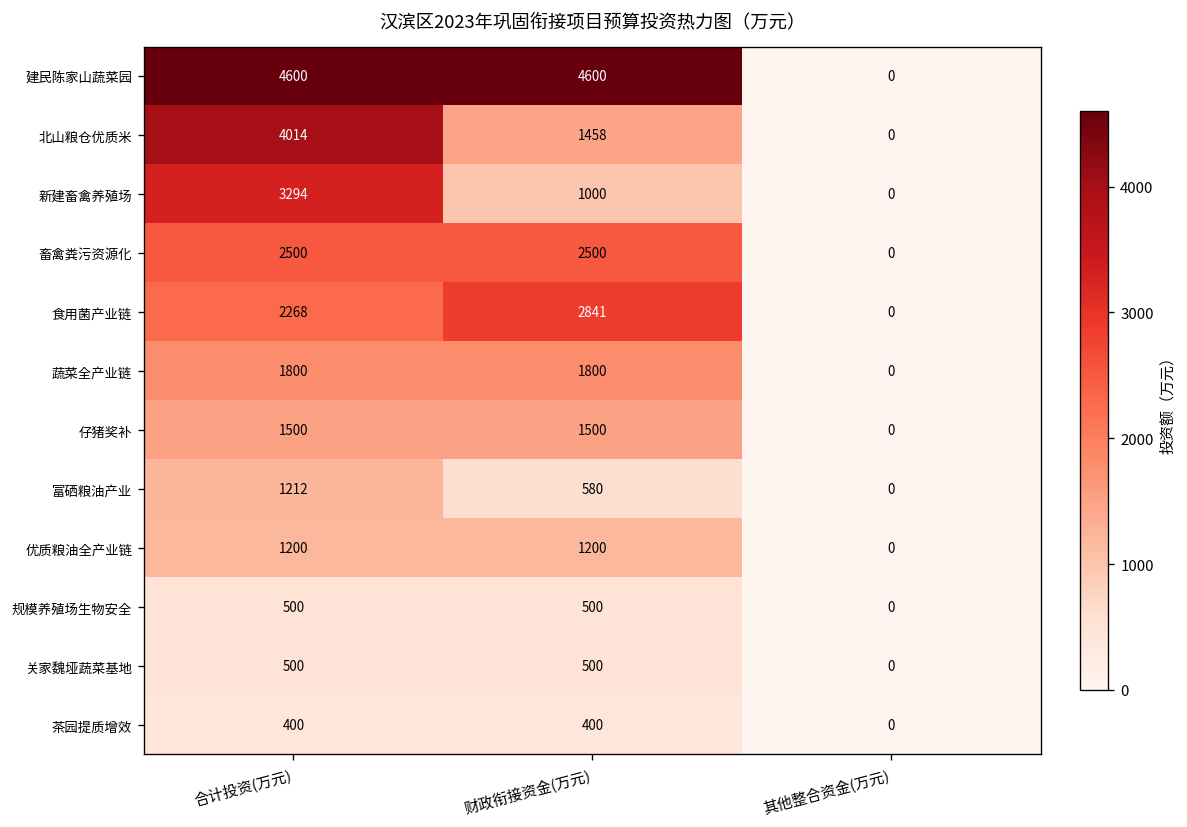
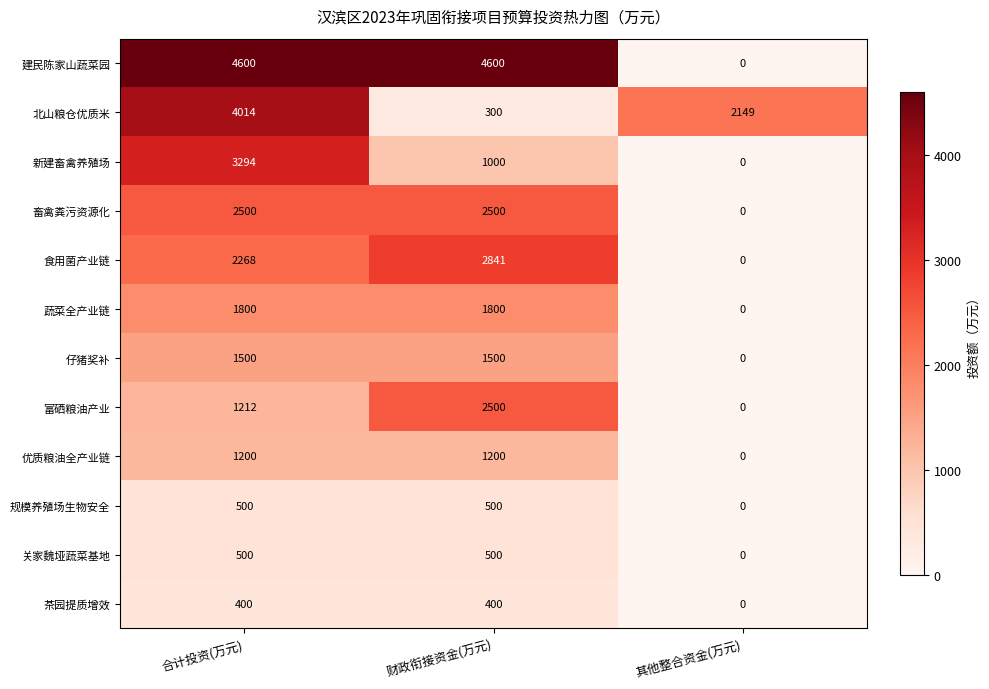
  {
    "建民陈家山蔬菜园": {
      "合计投资(万元)": 4600,
      "财政衔接资金(万元)": 4600,
      "其他整合资金(万元)": 0
    },
    "北山粮仓优质米": {
      "合计投资(万元)": 4014,
-     "财政衔接资金(万元)": 1458,
-     "其他整合资金(万元)": 0
+     "财政衔接资金(万元)": 300,
+     "其他整合资金(万元)": 2149
    },
    "新建畜禽养殖场": {
      "合计投资(万元)": 3294,
      "财政衔接资金(万元)": 1000,
      "其他整合资金(万元)": 0
    },
    "畜禽粪污资源化": {
      "合计投资(万元)": 2500,
      "财政衔接资金(万元)": 2500,
      "其他整合资金(万元)": 0
    },
    "食用菌产业链": {
      "合计投资(万元)": 2268,
      "财政衔接资金(万元)": 2841,
      "其他整合资金(万元)": 0
    },
    "蔬菜全产业链": {
      "合计投资(万元)": 1800,
      "财政衔接资金(万元)": 1800,
      "其他整合资金(万元)": 0
    },
    "仔猪奖补": {
      "合计投资(万元)": 1500,
      "财政衔接资金(万元)": 1500,
      "其他整合资金(万元)": 0
    },
    "富硒粮油产业": {
      "合计投资(万元)": 1212,
-     "财政衔接资金(万元)": 580,
+     "财政衔接资金(万元)": 2500,
      "其他整合资金(万元)": 0
    },
    "优质粮油全产业链": {
      "合计投资(万元)": 1200,
      "财政衔接资金(万元)": 1200,
      "其他整合资金(万元)": 0
    },
    "规模养殖场生物安全": {
      "合计投资(万元)": 500,
      "财政衔接资金(万元)": 500,
      "其他整合资金(万元)": 0
    },
    "关家魏垭蔬菜基地": {
      "合计投资(万元)": 500,
      "财政衔接资金(万元)": 500,
      "其他整合资金(万元)": 0
    },
    "茶园提质增效": {
      "合计投资(万元)": 400,
      "财政衔接资金(万元)": 400,
      "其他整合资金(万元)": 0
    }
  }
